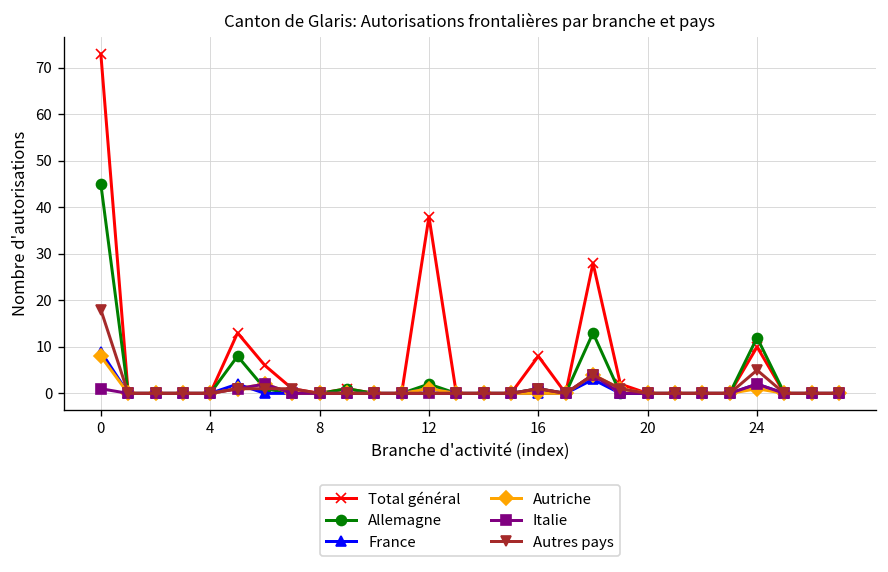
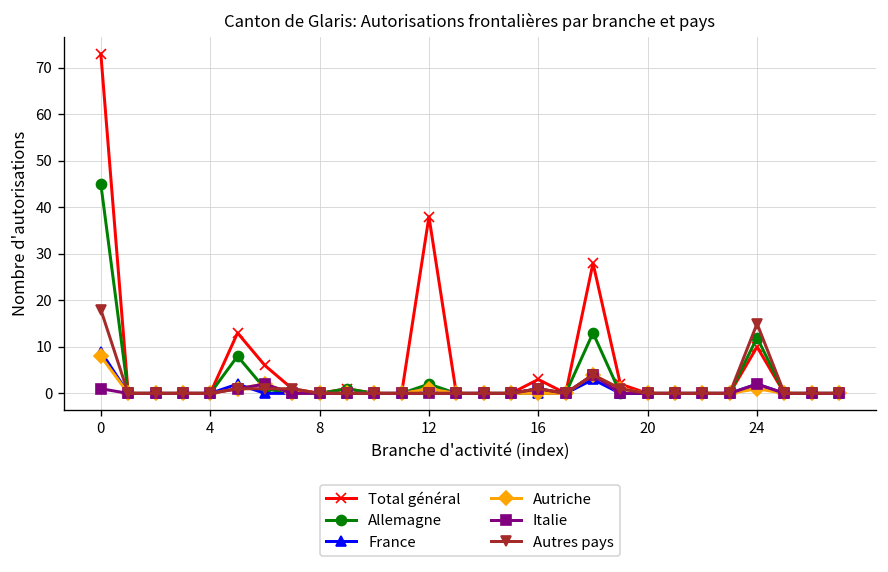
  {
    "Total général": {
      "0": 73,
      "12": 38,
-     "16": 8,
+     "16": 3,
      "24": 10
    },
    "Allemagne": {
      "0": 45,
      "12": 2,
      "24": 12
    },
    "France": {
      "0": 9
    },
    "Autriche": {
      "0": 8,
      "24": 1
    },
    "Italie": {
      "0": 1
    },
    "Autres pays": {
      "0": 18,
-     "24": 5
+     "24": 15
    }
  }
